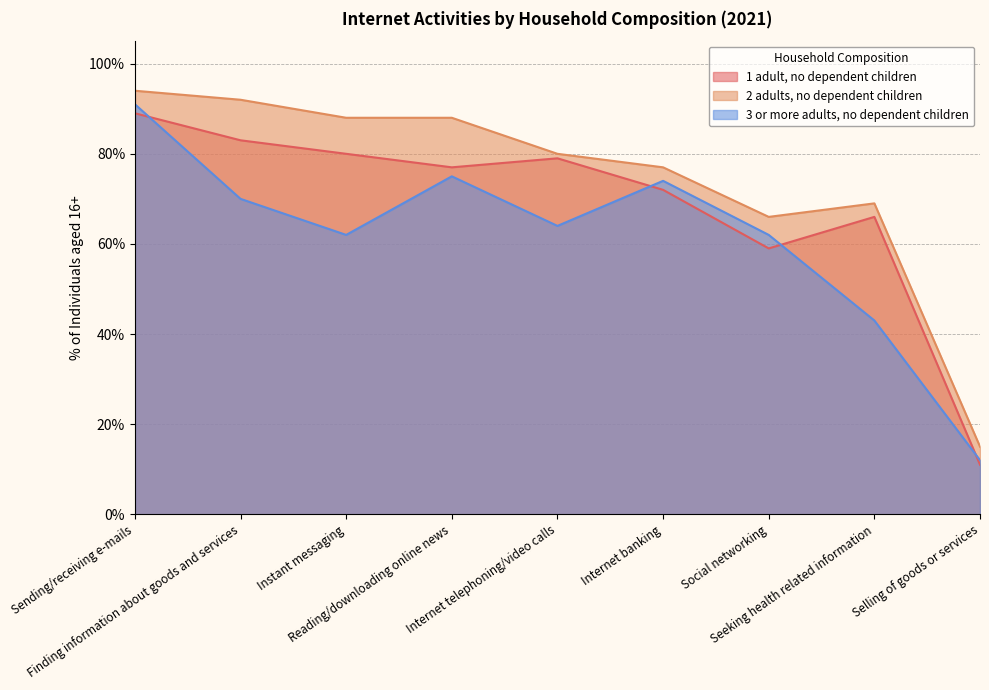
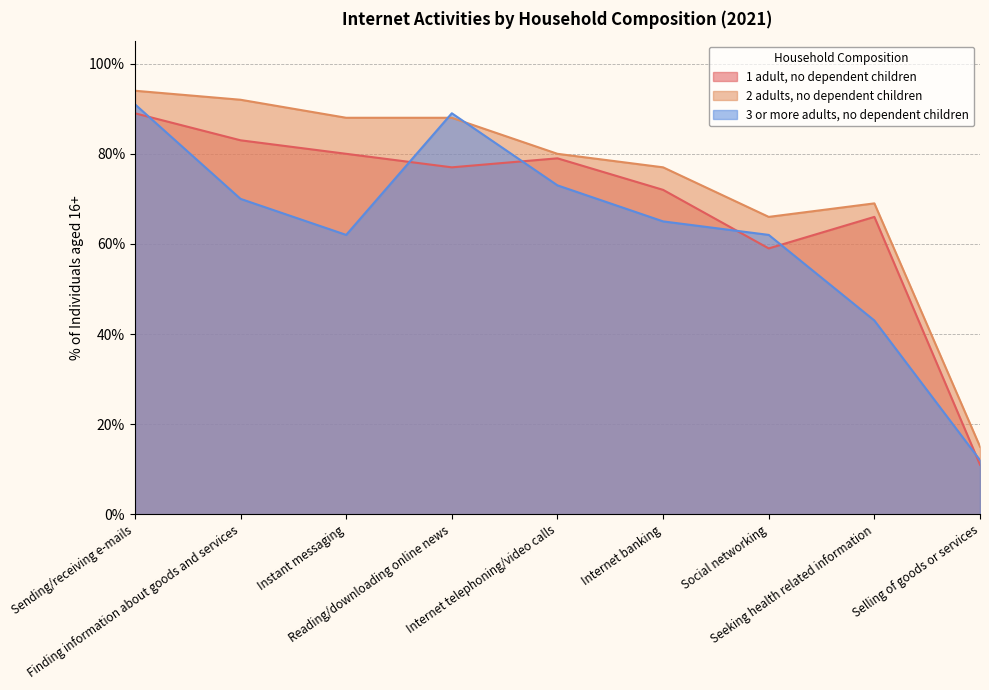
  {
    "3 or more adults, no dependent children": {
      "Sending/receiving e-mails": "91%",
      "Finding information about goods and services": "70%",
      "Instant messaging": "62%",
-     "Reading/downloading online news": "75%",
-     "Internet telephoning/video calls": "64%",
-     "Internet banking": "74%",
+     "Reading/downloading online news": "89%",
+     "Internet telephoning/video calls": "73%",
+     "Internet banking": "65%",
      "Social networking": "62%",
      "Seeking health related information": "43%",
      "Selling of goods or services": "12%"
    }
  }
